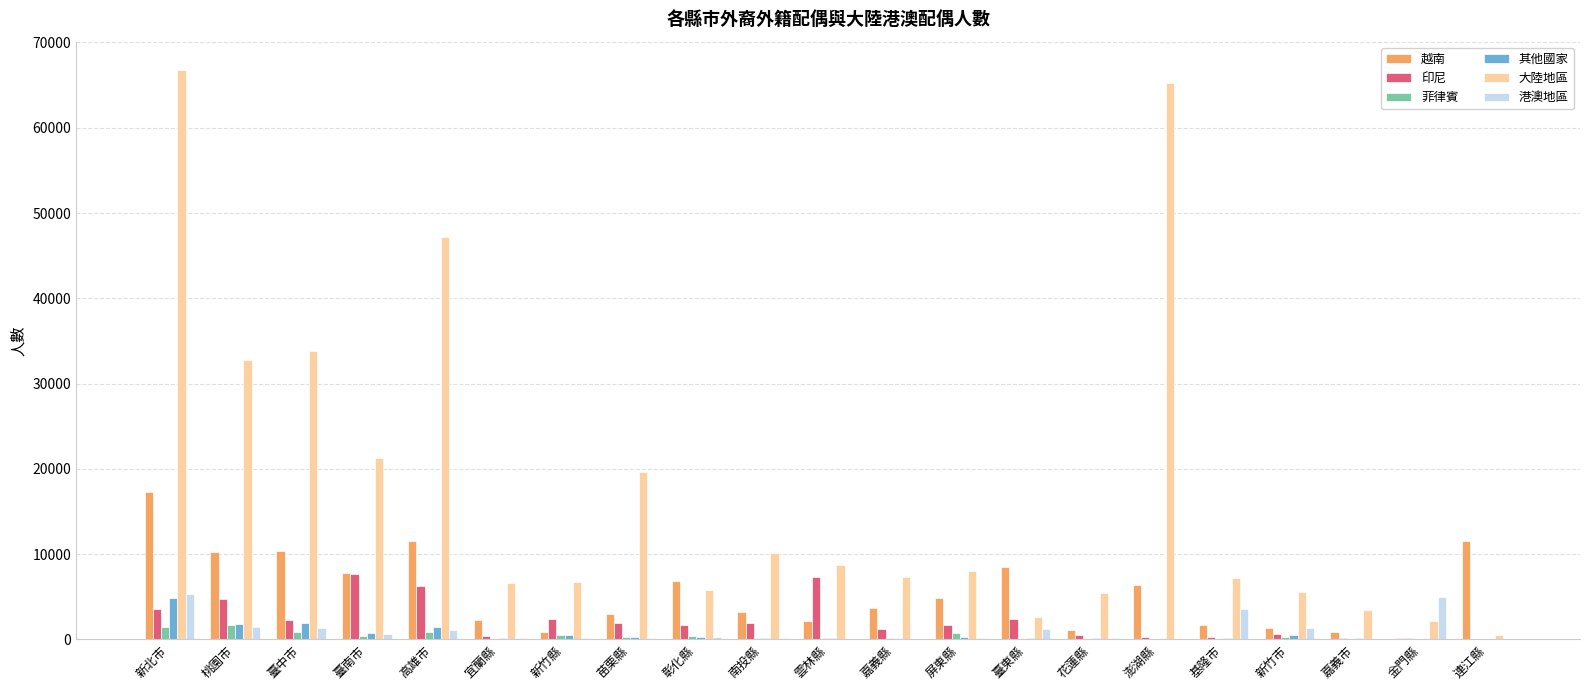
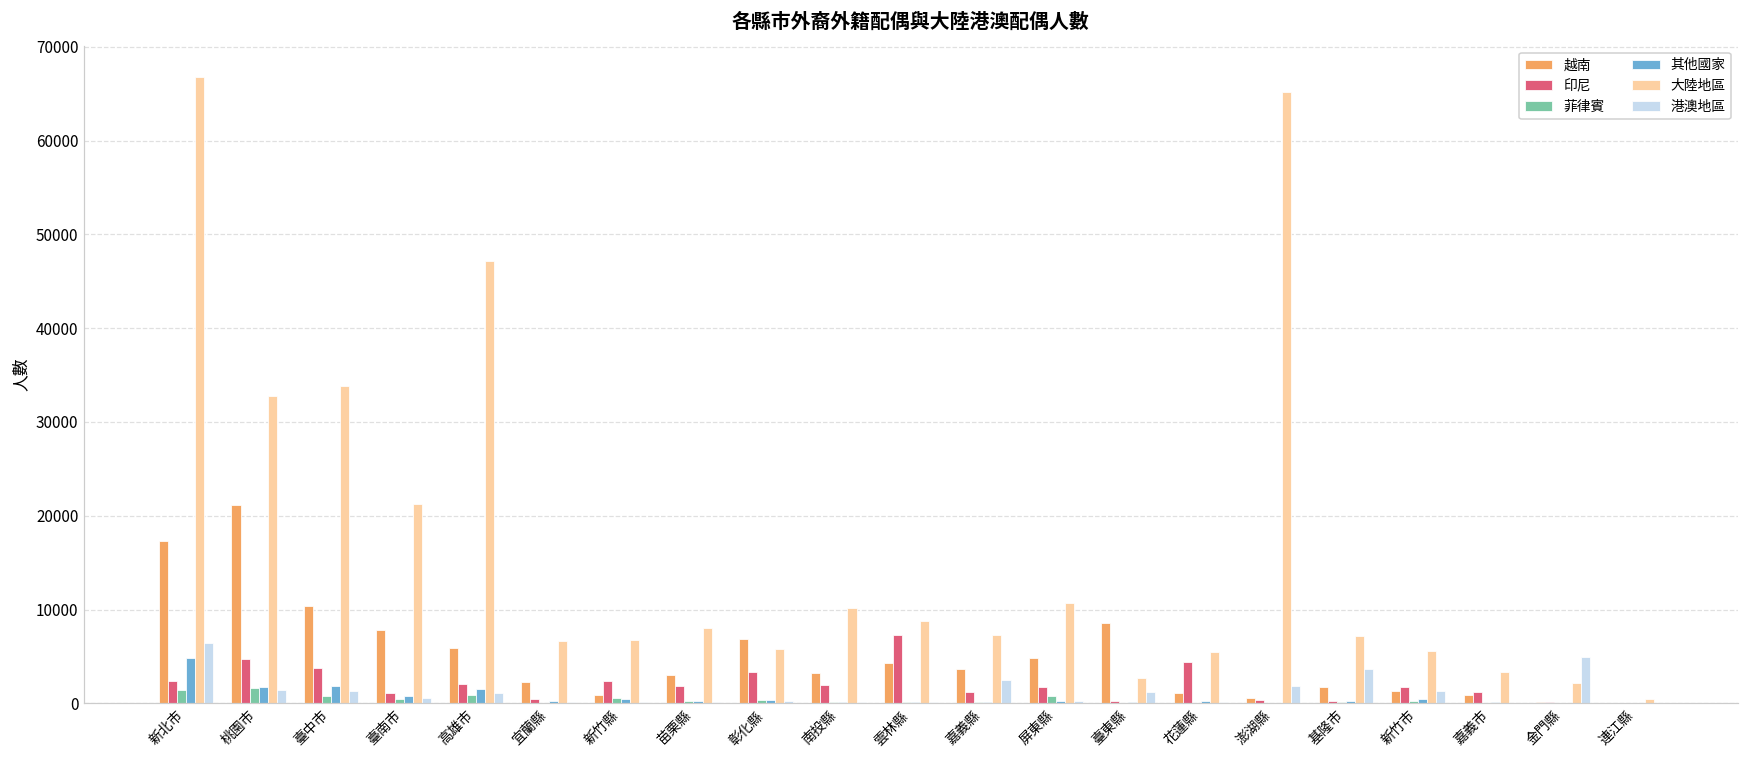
  {
    "越南": {
      "新北市": 17000,
-     "桃園市": 10000,
+     "桃園市": 21000,
      "臺中市": 10000,
      "臺南市": 8000,
-     "高雄市": 12000,
+     "高雄市": 6000,
      "宜蘭縣": 2000,
      "新竹縣": 1000,
      "苗栗縣": 3000,
      "彰化縣": 7000,
      "南投縣": 3000,
-     "雲林縣": 2000,
+     "雲林縣": 4000,
      "嘉義縣": 4000,
      "屏東縣": 5000,
      "臺東縣": 9000,
      "花蓮縣": 1000,
-     "澎湖縣": 6000,
+     "澎湖縣": 1000,
      "基隆市": 2000,
      "新竹市": 1000,
      "嘉義市": 1000,
-     "連江縣": 11000
+     "連江縣": 0
    },
    "印尼": {
-     "新北市": 4000,
+     "新北市": 2000,
      "桃園市": 5000,
-     "臺中市": 2000,
-     "臺南市": 8000,
-     "高雄市": 6000,
+     "臺中市": 4000,
+     "臺南市": 1000,
+     "高雄市": 2000,
      "宜蘭縣": 0,
      "新竹縣": 2000,
      "苗栗縣": 2000,
-     "彰化縣": 2000,
+     "彰化縣": 3000,
      "南投縣": 2000,
      "雲林縣": 7000,
      "嘉義縣": 1000,
      "屏東縣": 2000,
-     "臺東縣": 2000,
-     "花蓮縣": 1000,
+     "臺東縣": 0,
+     "花蓮縣": 4000,
      "澎湖縣": 0,
-     "新竹市": 1000,
-     "嘉義市": 0
+     "新竹市": 2000,
+     "嘉義市": 1000
    },
    "大陸地區": {
      "新北市": 67000,
      "桃園市": 33000,
      "臺中市": 34000,
      "臺南市": 21000,
      "高雄市": 47000,
      "宜蘭縣": 7000,
      "新竹縣": 7000,
-     "苗栗縣": 20000,
+     "苗栗縣": 8000,
      "彰化縣": 6000,
      "南投縣": 10000,
      "雲林縣": 9000,
      "嘉義縣": 7000,
-     "屏東縣": 8000,
+     "屏東縣": 11000,
      "臺東縣": 3000,
      "花蓮縣": 5000,
      "澎湖縣": 65000,
      "基隆市": 7000,
      "新竹市": 6000,
      "嘉義市": 3000,
      "金門縣": 2000,
      "連江縣": 1000
    },
    "港澳地區": {
-     "新北市": 5000,
+     "新北市": 6000,
      "桃園市": 1000,
      "臺中市": 1000,
      "臺南市": 1000,
      "高雄市": 1000,
-     "嘉義縣": 0,
+     "嘉義縣": 2000,
      "臺東縣": 1000,
-     "澎湖縣": 0,
+     "澎湖縣": 2000,
      "基隆市": 4000,
      "新竹市": 1000,
      "金門縣": 5000
    }
  }
